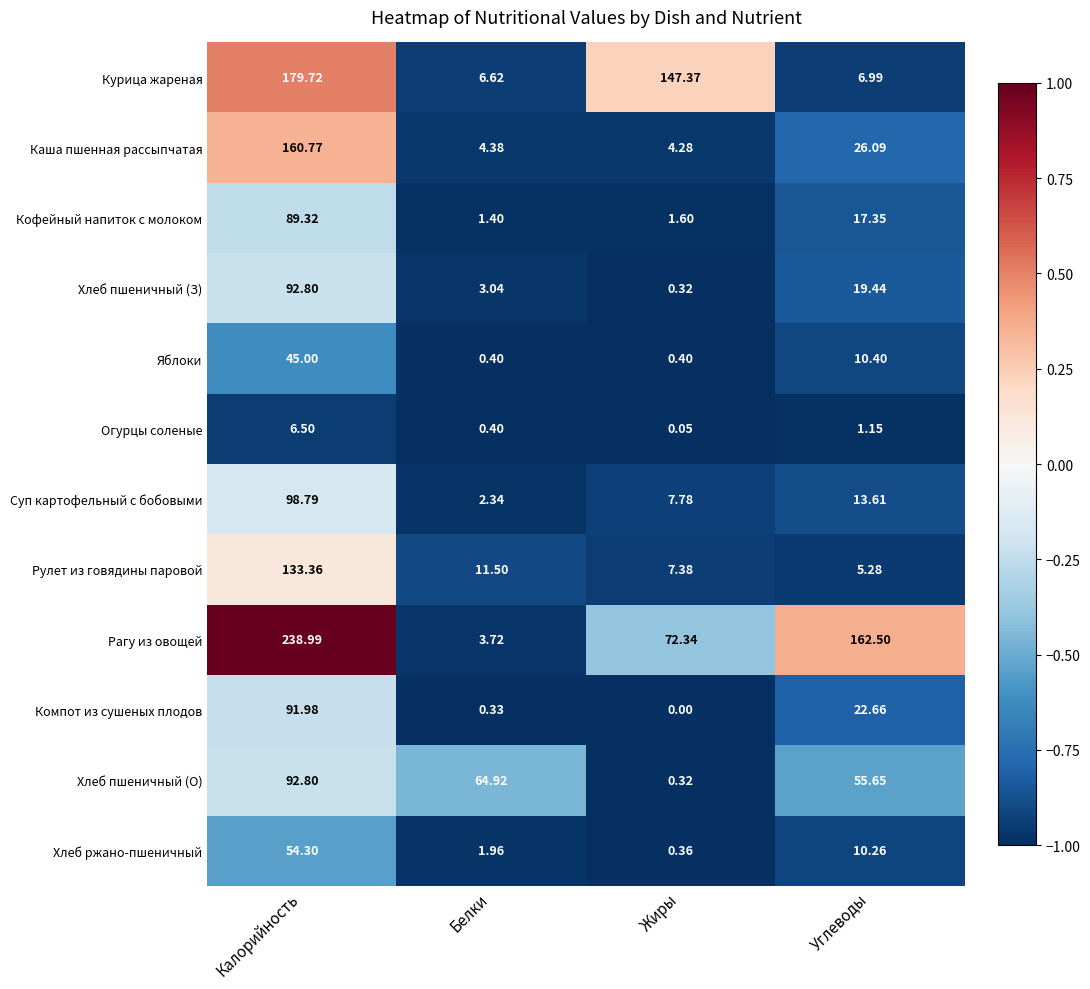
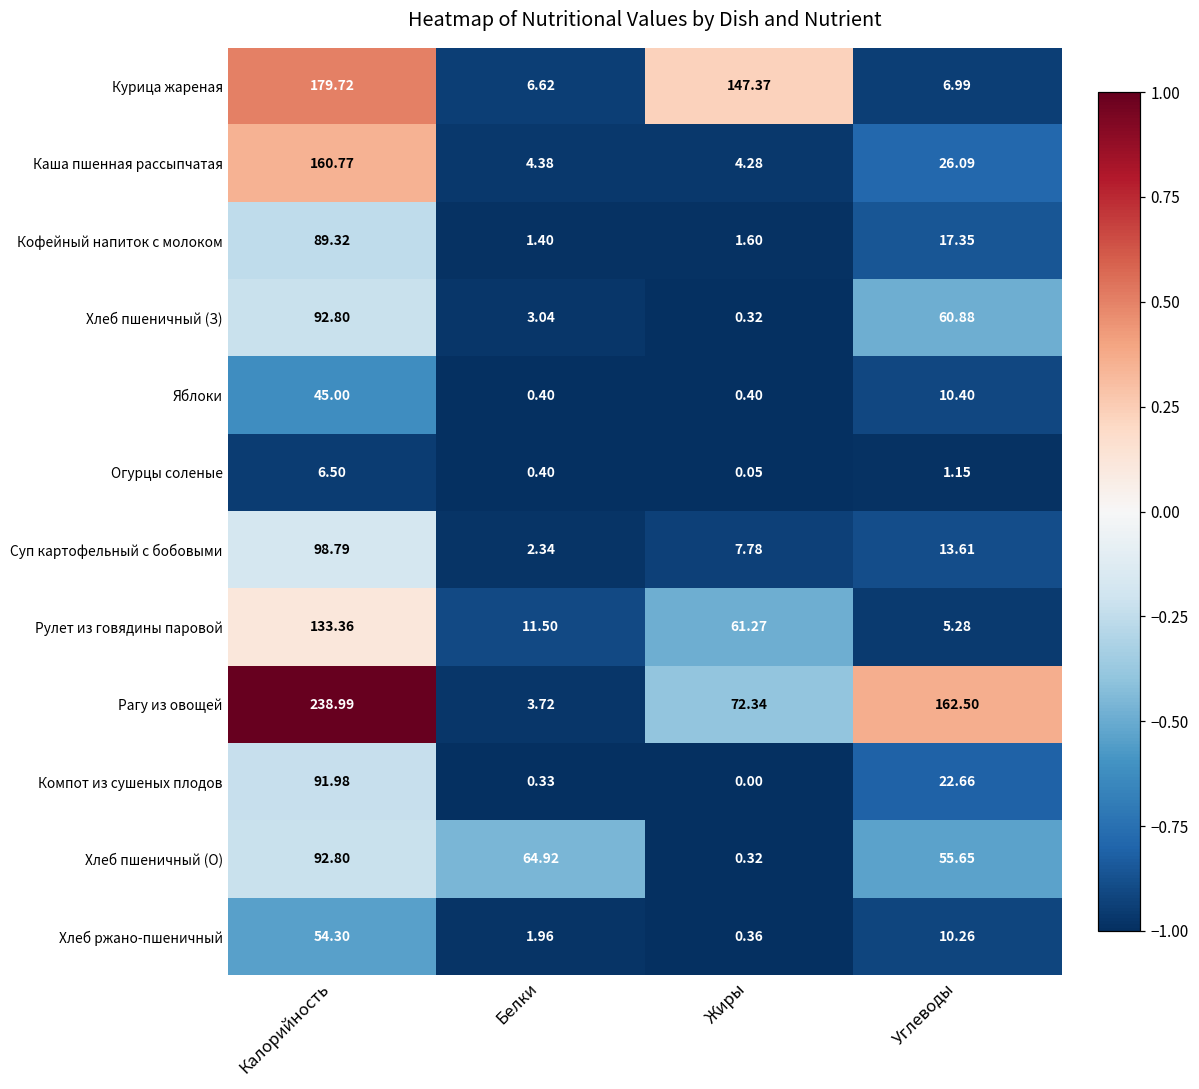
  {
    "Курица жареная": {
      "Калорийность": 179.72,
      "Белки": 6.62,
      "Жиры": 147.37,
      "Углеводы": 6.99
    },
    "Каша пшенная рассыпчатая": {
      "Калорийность": 160.77,
      "Белки": 4.38,
      "Жиры": 4.28,
      "Углеводы": 26.09
    },
    "Кофейный напиток с молоком": {
      "Калорийность": 89.32,
      "Белки": 1.40,
      "Жиры": 1.60,
      "Углеводы": 17.35
    },
    "Хлеб пшеничный (З)": {
      "Калорийность": 92.80,
      "Белки": 3.04,
      "Жиры": 0.32,
-     "Углеводы": 19.44
+     "Углеводы": 60.88
    },
    "Яблоки": {
      "Калорийность": 45.00,
      "Белки": 0.40,
      "Жиры": 0.40,
      "Углеводы": 10.40
    },
    "Огурцы соленые": {
      "Калорийность": 6.50,
      "Белки": 0.40,
      "Жиры": 0.05,
      "Углеводы": 1.15
    },
    "Суп картофельный с бобовыми": {
      "Калорийность": 98.79,
      "Белки": 2.34,
      "Жиры": 7.78,
      "Углеводы": 13.61
    },
    "Рулет из говядины паровой": {
      "Калорийность": 133.36,
      "Белки": 11.50,
-     "Жиры": 7.38,
+     "Жиры": 61.27,
      "Углеводы": 5.28
    },
    "Рагу из овощей": {
      "Калорийность": 238.99,
      "Белки": 3.72,
      "Жиры": 72.34,
      "Углеводы": 162.50
    },
    "Компот из сушеных плодов": {
      "Калорийность": 91.98,
      "Белки": 0.33,
      "Жиры": 0.00,
      "Углеводы": 22.66
    },
    "Хлеб пшеничный (О)": {
      "Калорийность": 92.80,
      "Белки": 64.92,
      "Жиры": 0.32,
      "Углеводы": 55.65
    },
    "Хлеб ржано-пшеничный": {
      "Калорийность": 54.30,
      "Белки": 1.96,
      "Жиры": 0.36,
      "Углеводы": 10.26
    }
  }
